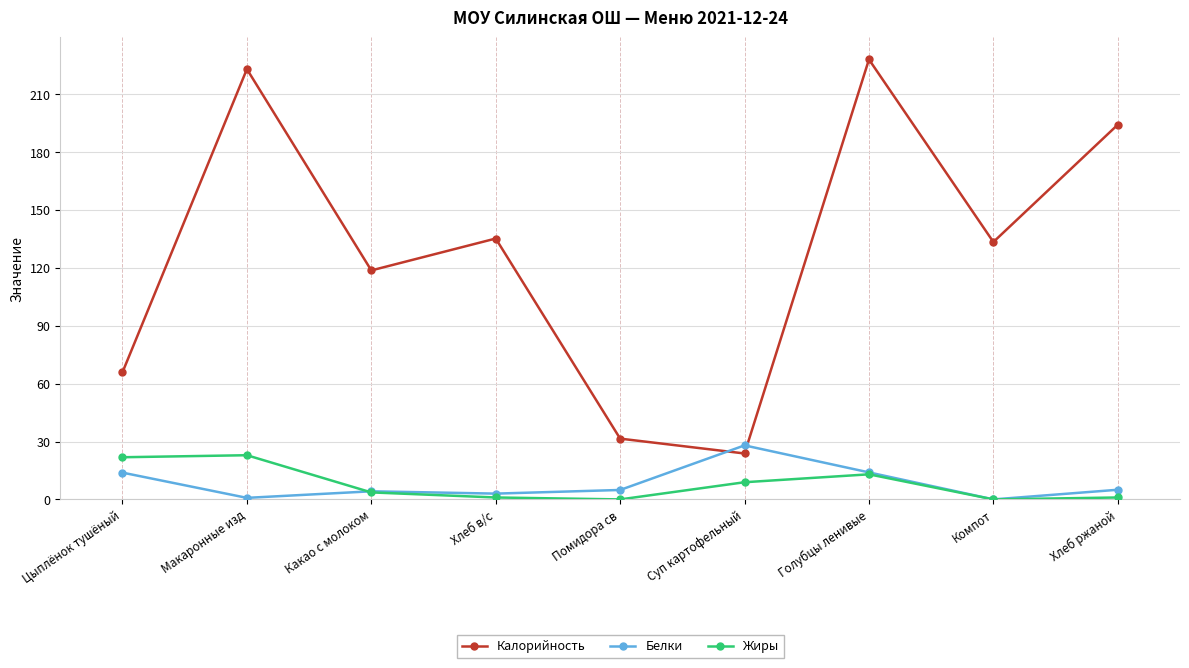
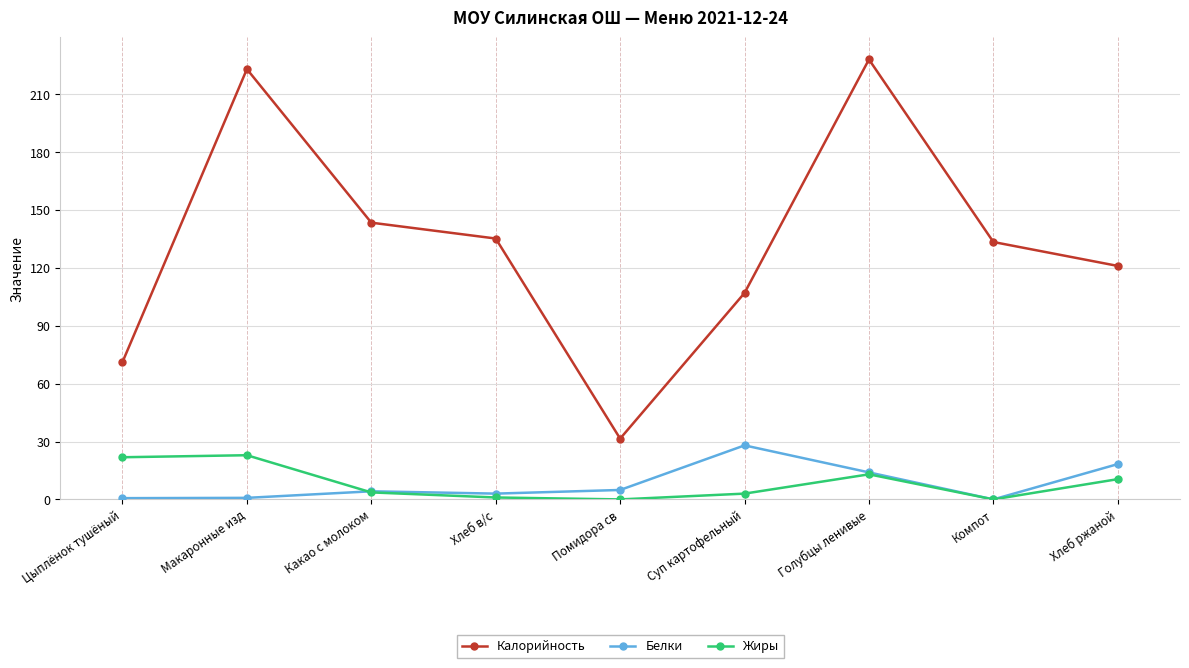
  {
    "Калорийность": {
-     "Цыплёнок тушёный": 66,
+     "Цыплёнок тушёный": 71,
      "Макаронные изд": 223,
-     "Какао с молоком": 119,
+     "Какао с молоком": 143,
      "Хлеб в/с": 135,
      "Помидора св": 32,
-     "Суп картофельный": 24,
+     "Суп картофельный": 107,
      "Голубцы ленивые": 228,
      "Компот": 133,
-     "Хлеб ржаной": 194
+     "Хлеб ржаной": 121
    },
    "Белки": {
-     "Цыплёнок тушёный": 14,
+     "Цыплёнок тушёный": 1,
      "Макаронные изд": 1,
      "Хлеб в/с": 3,
      "Помидора св": 5,
      "Суп картофельный": 28,
-     "Хлеб ржаной": 5
+     "Хлеб ржаной": 18
    },
    "Жиры": {
      "Цыплёнок тушёный": 22,
      "Макаронные изд": 23,
      "Хлеб в/с": 1,
      "Помидора св": 0,
-     "Суп картофельный": 9,
-     "Хлеб ржаной": 1
+     "Суп картофельный": 3,
+     "Хлеб ржаной": 11
    }
  }
